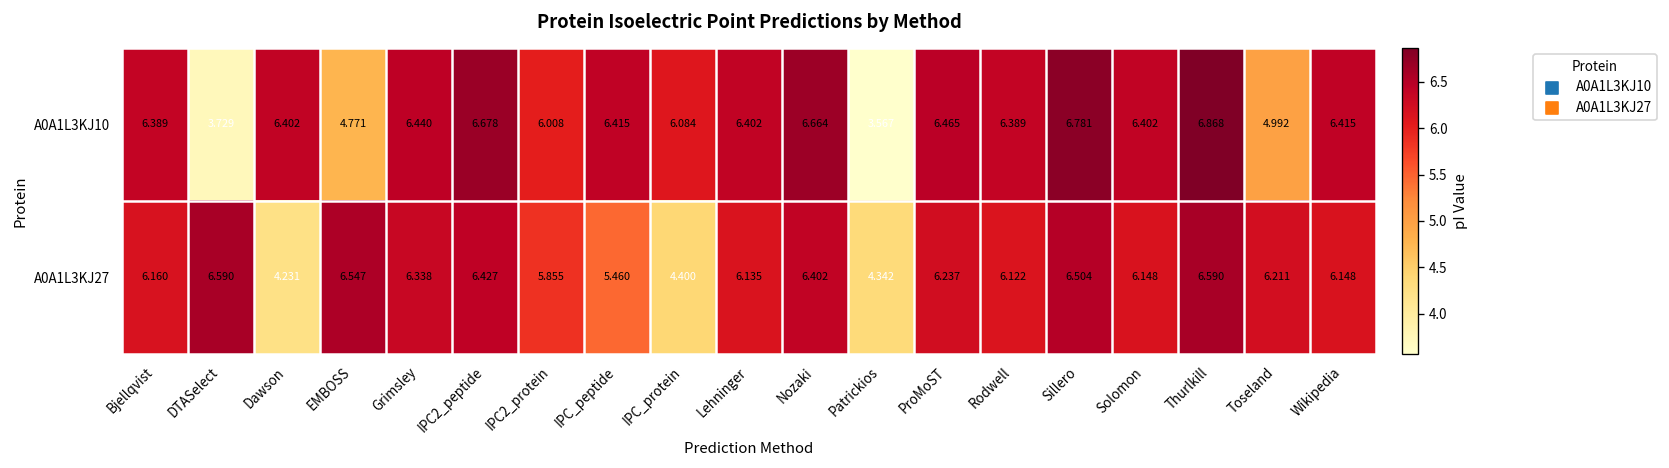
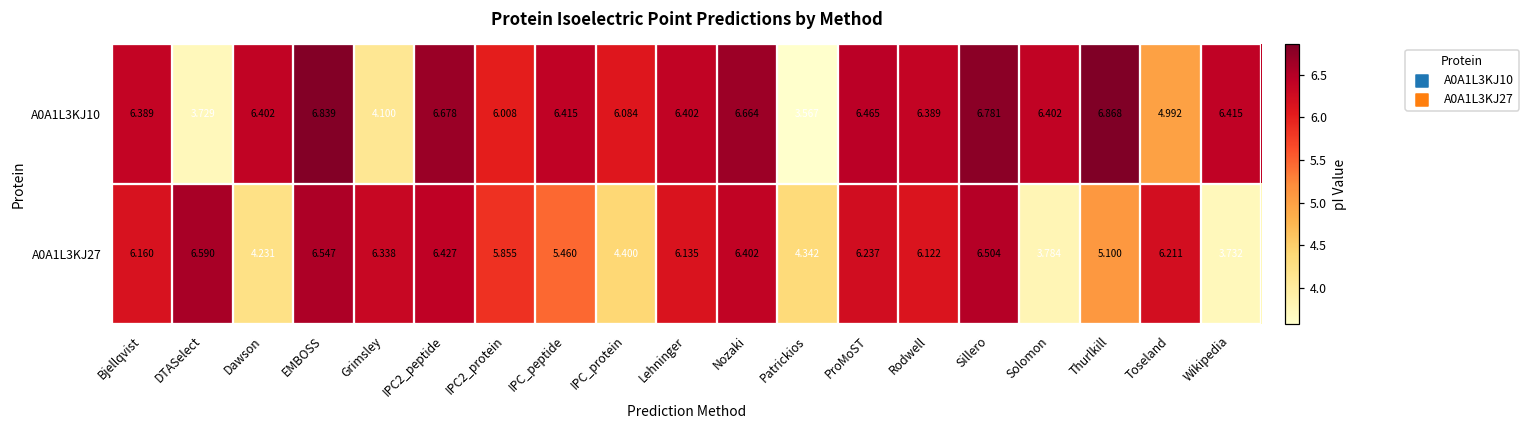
  {
    "A0A1L3KJ10": {
      "Bjellqvist": 6.389,
      "DTASelect": 3.729,
      "Dawson": 6.402,
-     "EMBOSS": 4.771,
-     "Grimsley": 6.440,
+     "EMBOSS": 6.839,
+     "Grimsley": 4.100,
      "IPC2_peptide": 6.678,
      "IPC2_protein": 6.008,
      "IPC_peptide": 6.415,
      "IPC_protein": 6.084,
      "Lehninger": 6.402,
      "Nozaki": 6.664,
      "Patrickios": 3.567,
      "ProMoST": 6.465,
      "Rodwell": 6.389,
      "Sillero": 6.781,
      "Solomon": 6.402,
      "Thurlkill": 6.868,
      "Toseland": 4.992,
      "Wikipedia": 6.415
    },
    "A0A1L3KJ27": {
      "Bjellqvist": 6.160,
      "DTASelect": 6.590,
      "Dawson": 4.231,
      "EMBOSS": 6.547,
      "Grimsley": 6.338,
      "IPC2_peptide": 6.427,
      "IPC2_protein": 5.855,
      "IPC_peptide": 5.460,
      "IPC_protein": 4.400,
      "Lehninger": 6.135,
      "Nozaki": 6.402,
      "Patrickios": 4.342,
      "ProMoST": 6.237,
      "Rodwell": 6.122,
      "Sillero": 6.504,
-     "Solomon": 6.148,
-     "Thurlkill": 6.590,
+     "Solomon": 3.784,
+     "Thurlkill": 5.100,
      "Toseland": 6.211,
-     "Wikipedia": 6.148
+     "Wikipedia": 3.732
    }
  }
